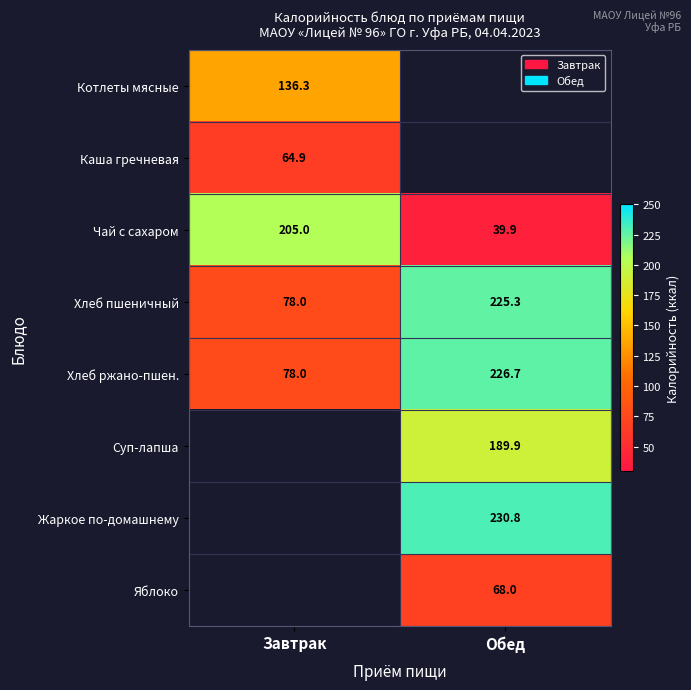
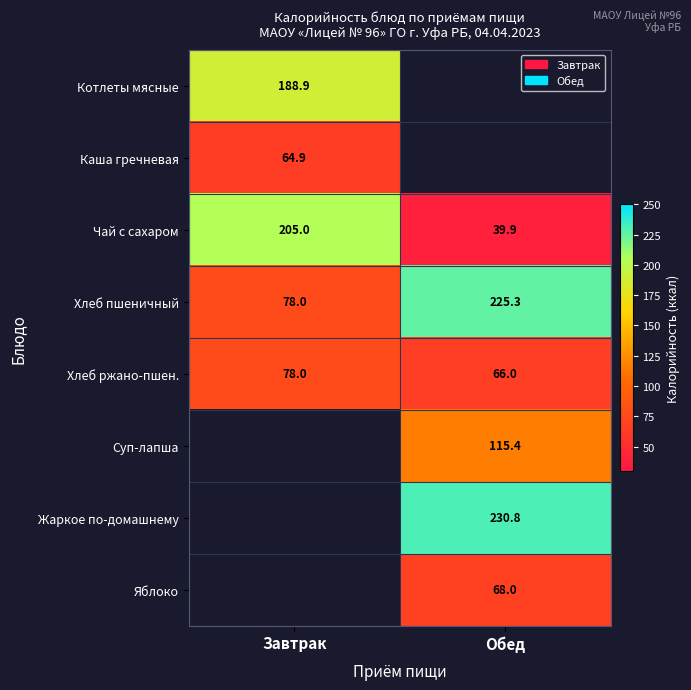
  {
    "Котлеты мясные": {
-     "Завтрак": 136.3
+     "Завтрак": 188.9
    },
    "Каша гречневая": {
      "Завтрак": 64.9
    },
    "Чай с сахаром": {
      "Завтрак": 205.0,
      "Обед": 39.9
    },
    "Хлеб пшеничный": {
      "Завтрак": 78.0,
      "Обед": 225.3
    },
    "Хлеб ржано-пшен.": {
      "Завтрак": 78.0,
-     "Обед": 226.7
+     "Обед": 66.0
    },
    "Суп-лапша": {
-     "Обед": 189.9
+     "Обед": 115.4
    },
    "Жаркое по-домашнему": {
      "Обед": 230.8
    },
    "Яблоко": {
      "Обед": 68.0
    }
  }
